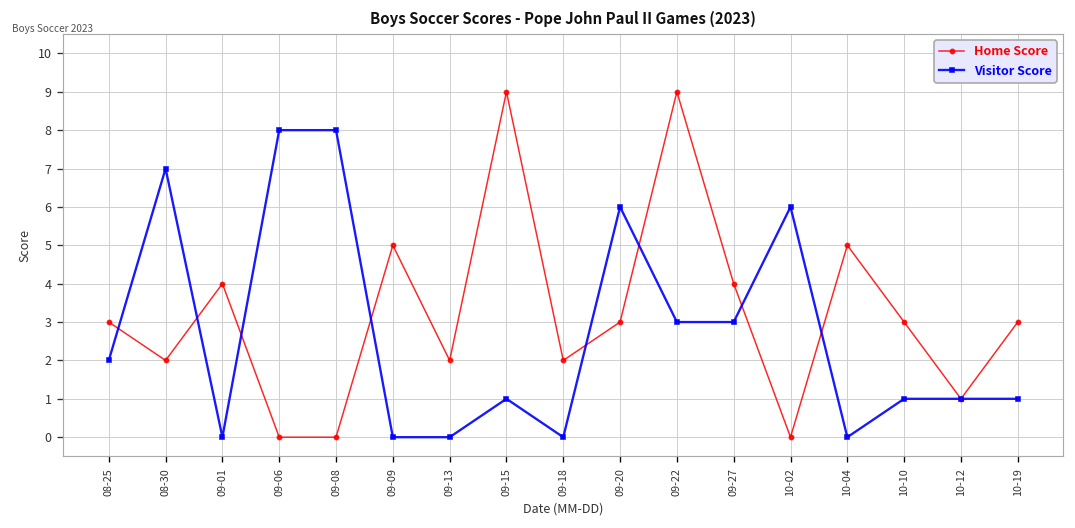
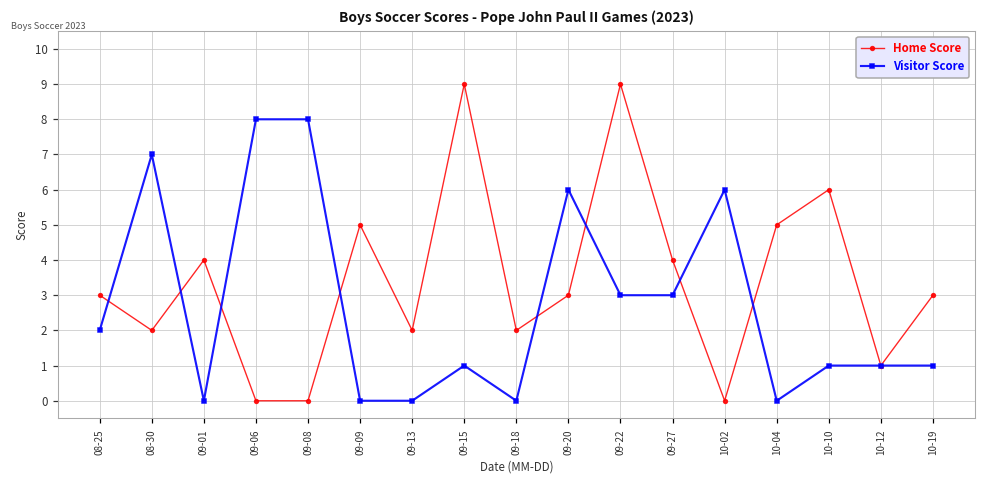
  {
    "Home Score": {
      "08-25": 3,
      "08-30": 2,
      "09-01": 4,
      "09-06": 0,
      "09-08": 0,
      "09-09": 5,
      "09-13": 2,
      "09-15": 9,
      "09-18": 2,
      "09-20": 3,
      "09-22": 9,
      "09-27": 4,
      "10-02": 0,
      "10-04": 5,
-     "10-10": 3,
+     "10-10": 6,
      "10-19": 3
    },
    "Visitor Score": {
      "08-25": 2,
      "08-30": 7,
      "09-01": 0,
      "09-06": 8,
      "09-08": 8,
      "09-09": 0,
      "09-13": 0,
      "09-15": 1,
      "09-18": 0,
      "09-20": 6,
      "09-22": 3,
      "09-27": 3,
      "10-02": 6,
      "10-04": 0,
      "10-10": 1,
      "10-19": 1
    }
  }
